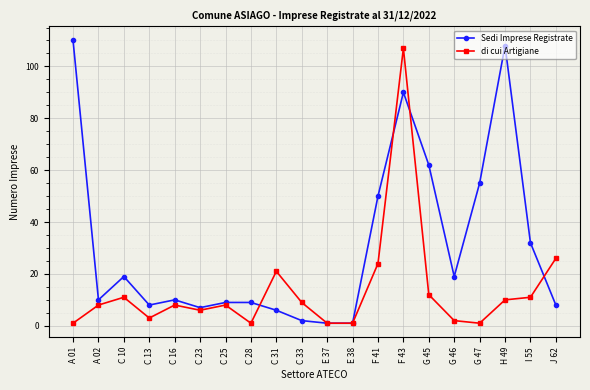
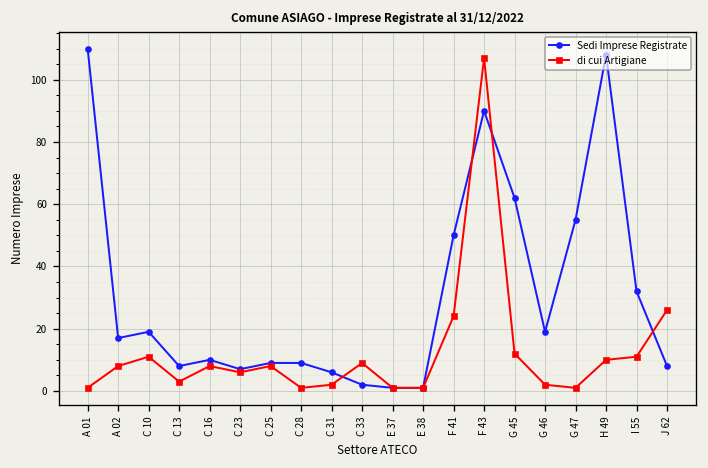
  {
    "Sedi Imprese Registrate": {
      "A 01": 110,
-     "A 02": 10,
+     "A 02": 17,
      "C 10": 19,
      "C 13": 8,
      "C 16": 10,
      "C 23": 7,
      "C 25": 9,
      "C 28": 9,
      "C 31": 6,
      "C 33": 2,
      "F 41": 50,
      "F 43": 90,
      "G 45": 62,
      "G 46": 19,
      "G 47": 55,
      "I 55": 32,
      "J 62": 8
    },
    "di cui Artigiane": {
      "A 01": 1,
      "A 02": 8,
      "C 10": 11,
      "C 13": 3,
      "C 16": 8,
      "C 23": 6,
      "C 25": 8,
      "C 28": 1,
-     "C 31": 21,
+     "C 31": 2,
      "C 33": 9,
      "F 41": 24,
      "F 43": 107,
      "G 45": 12,
      "G 46": 2,
      "G 47": 1,
      "H 49": 10,
      "I 55": 11,
      "J 62": 26
    }
  }
